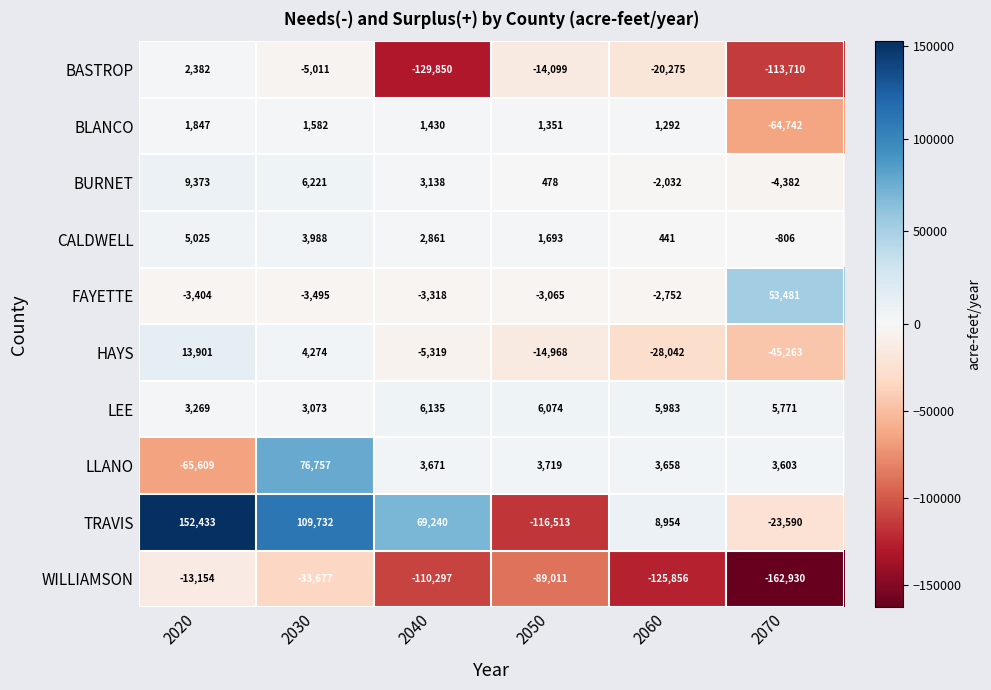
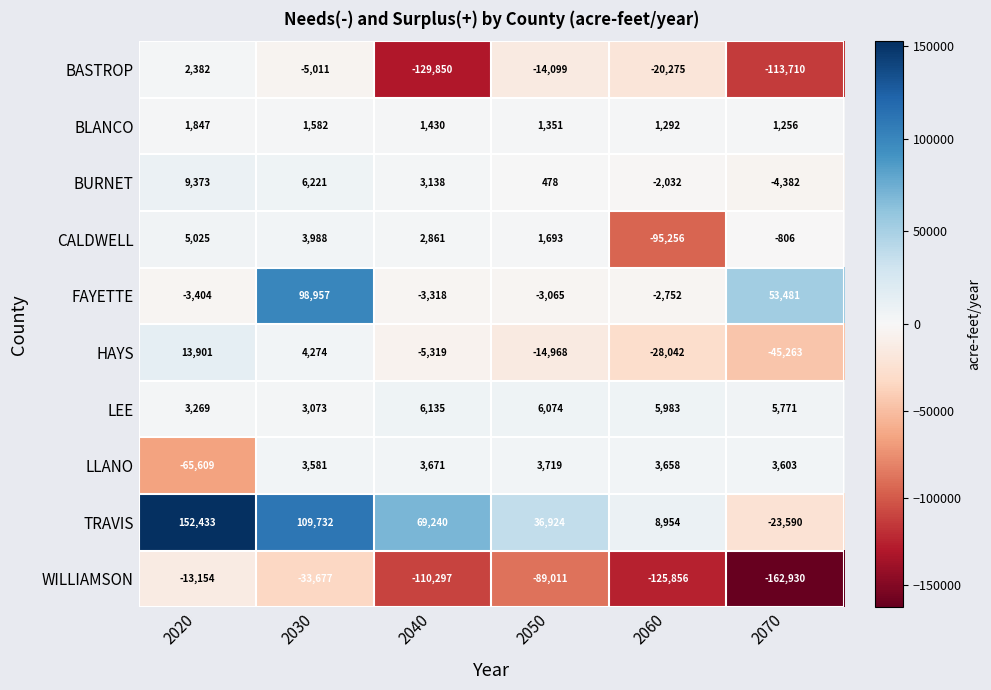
  {
    "BASTROP": {
      "2020": "2,382",
      "2030": "-5,011",
      "2040": "-129,850",
      "2050": "-14,099",
      "2060": "-20,275",
      "2070": "-113,710"
    },
    "BLANCO": {
      "2020": "1,847",
      "2030": "1,582",
      "2040": "1,430",
      "2050": "1,351",
      "2060": "1,292",
-     "2070": "-64,742"
+     "2070": "1,256"
    },
    "BURNET": {
      "2020": "9,373",
      "2030": "6,221",
      "2040": "3,138",
      "2050": "478",
      "2060": "-2,032",
      "2070": "-4,382"
    },
    "CALDWELL": {
      "2020": "5,025",
      "2030": "3,988",
      "2040": "2,861",
      "2050": "1,693",
-     "2060": "441",
+     "2060": "-95,256",
      "2070": "-806"
    },
    "FAYETTE": {
      "2020": "-3,404",
-     "2030": "-3,495",
+     "2030": "98,957",
      "2040": "-3,318",
      "2050": "-3,065",
      "2060": "-2,752",
      "2070": "53,481"
    },
    "HAYS": {
      "2020": "13,901",
      "2030": "4,274",
      "2040": "-5,319",
      "2050": "-14,968",
      "2060": "-28,042",
      "2070": "-45,263"
    },
    "LEE": {
      "2020": "3,269",
      "2030": "3,073",
      "2040": "6,135",
      "2050": "6,074",
      "2060": "5,983",
      "2070": "5,771"
    },
    "LLANO": {
      "2020": "-65,609",
-     "2030": "76,757",
+     "2030": "3,581",
      "2040": "3,671",
      "2050": "3,719",
      "2060": "3,658",
      "2070": "3,603"
    },
    "TRAVIS": {
      "2020": "152,433",
      "2030": "109,732",
      "2040": "69,240",
-     "2050": "-116,513",
+     "2050": "36,924",
      "2060": "8,954",
      "2070": "-23,590"
    },
    "WILLIAMSON": {
      "2020": "-13,154",
      "2030": "-33,677",
      "2040": "-110,297",
      "2050": "-89,011",
      "2060": "-125,856",
      "2070": "-162,930"
    }
  }
